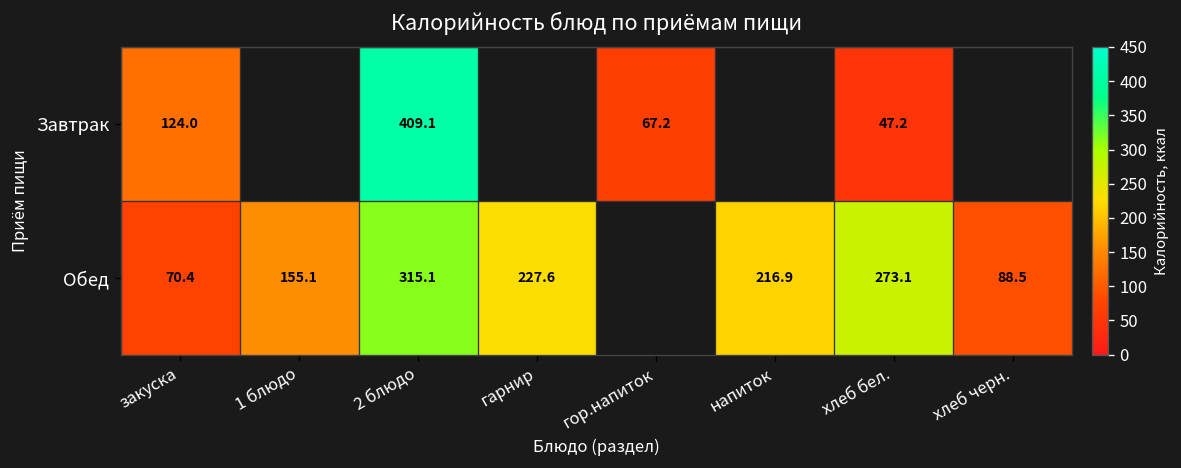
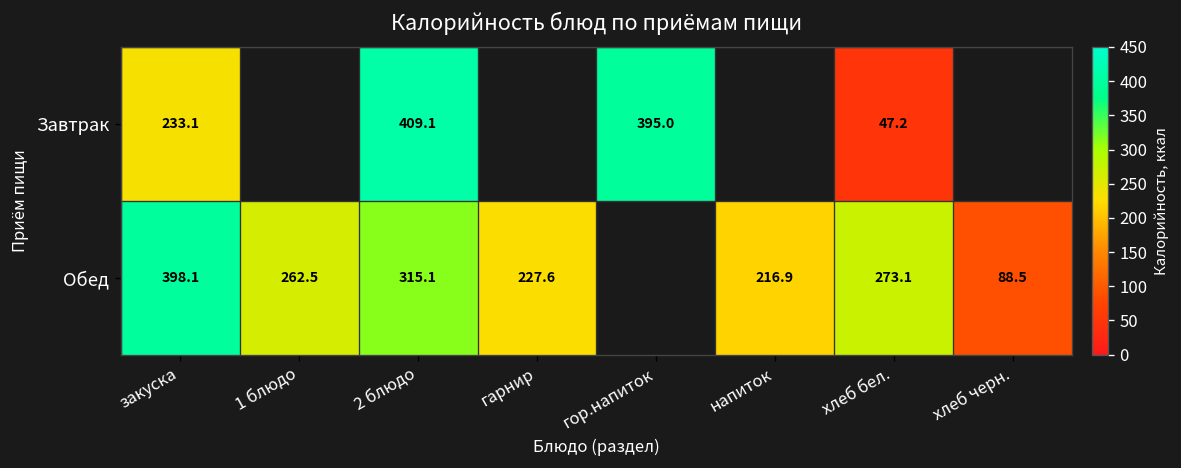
  {
    "Завтрак": {
-     "закуска": 124.0,
+     "закуска": 233.1,
      "2 блюдо": 409.1,
-     "гор.напиток": 67.2,
+     "гор.напиток": 395.0,
      "хлеб бел.": 47.2
    },
    "Обед": {
-     "закуска": 70.4,
-     "1 блюдо": 155.1,
+     "закуска": 398.1,
+     "1 блюдо": 262.5,
      "2 блюдо": 315.1,
      "гарнир": 227.6,
      "напиток": 216.9,
      "хлеб бел.": 273.1,
      "хлеб черн.": 88.5
    }
  }
